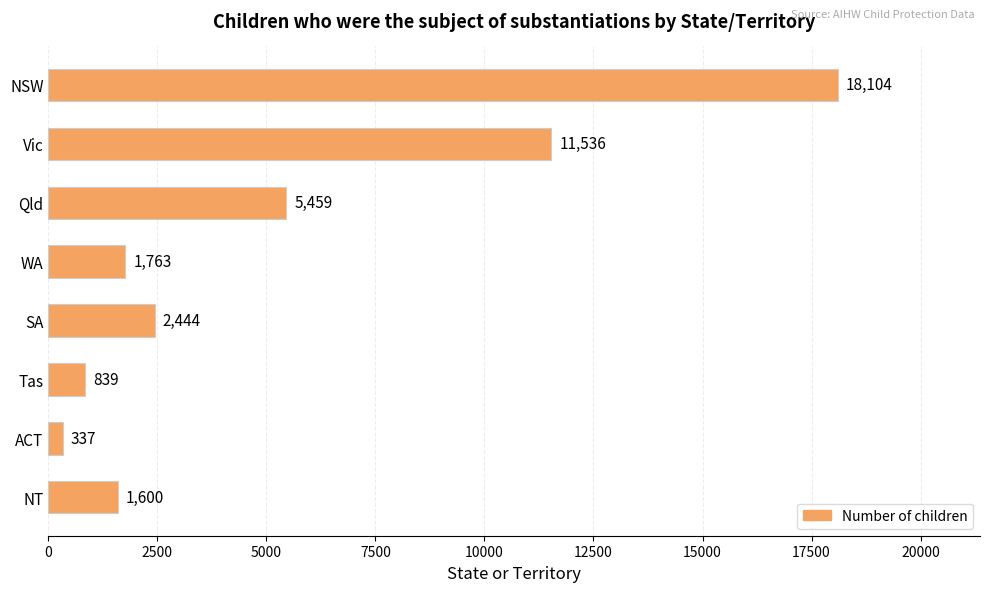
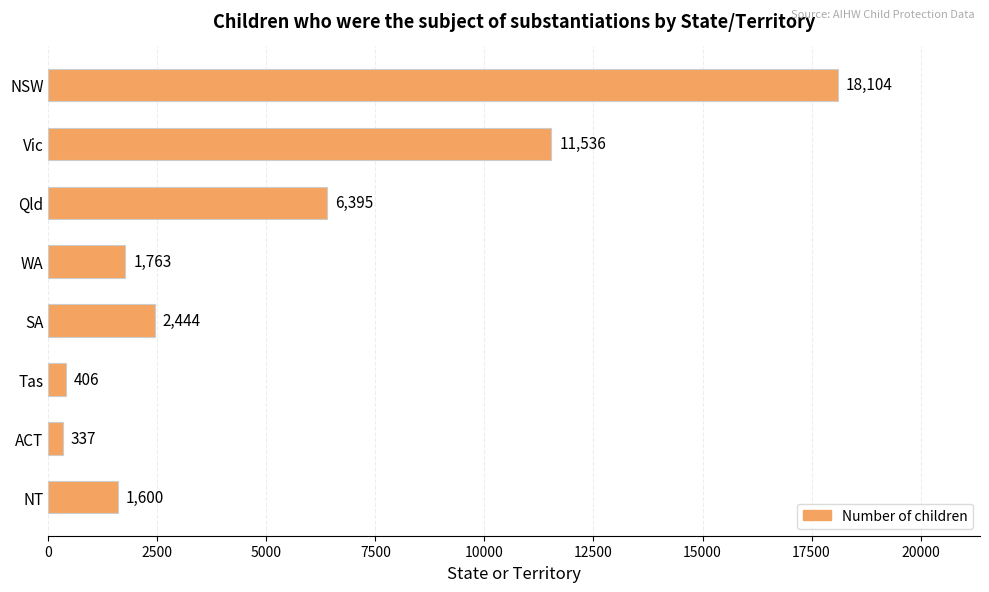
  {
    "NSW": "18,104",
    "Vic": "11,536",
-   "Qld": "5,459",
+   "Qld": "6,395",
    "WA": "1,763",
    "SA": "2,444",
-   "Tas": "839",
+   "Tas": "406",
    "ACT": "337",
    "NT": "1,600"
  }
